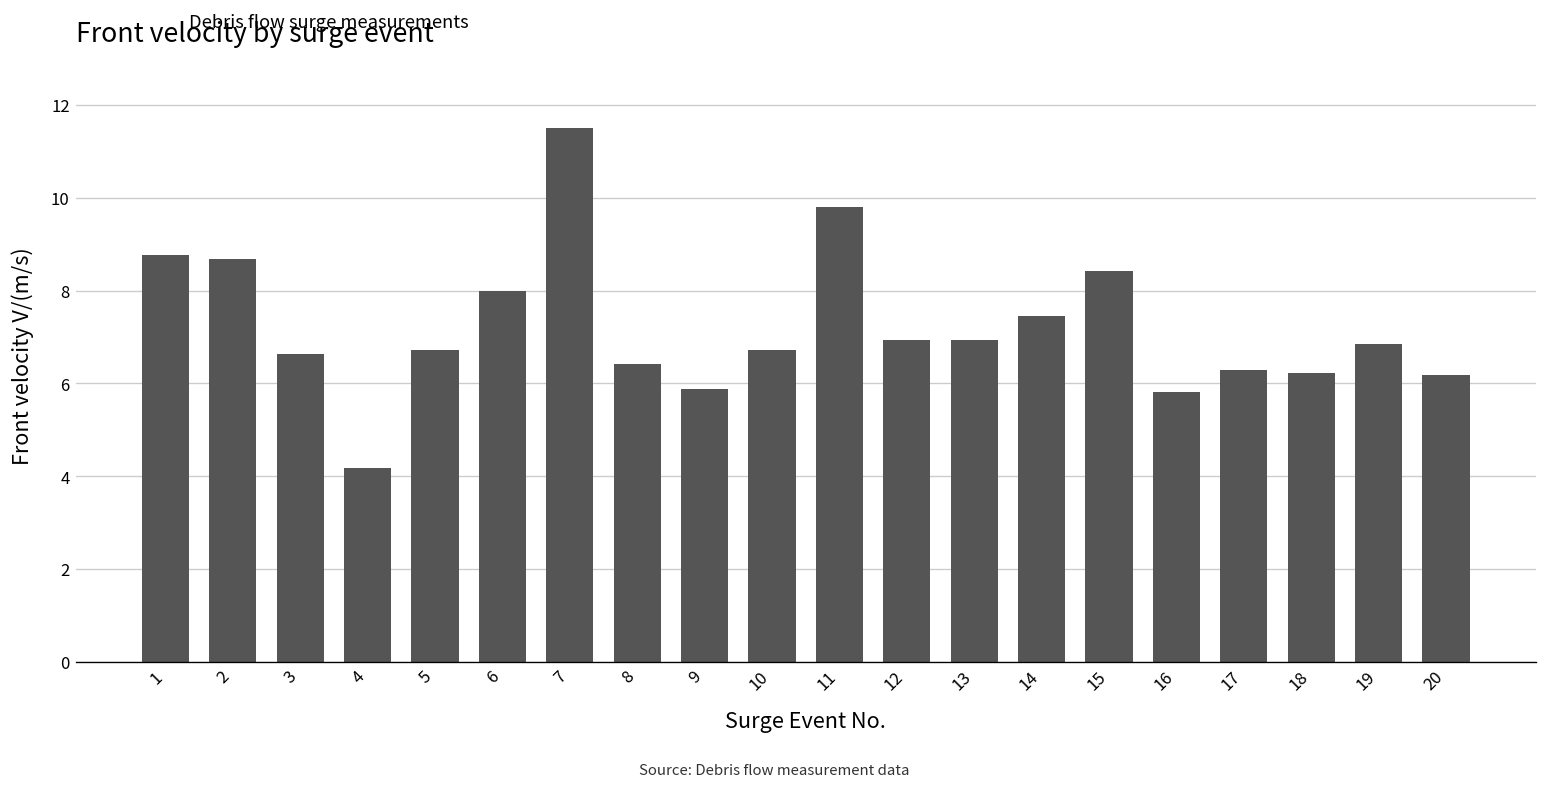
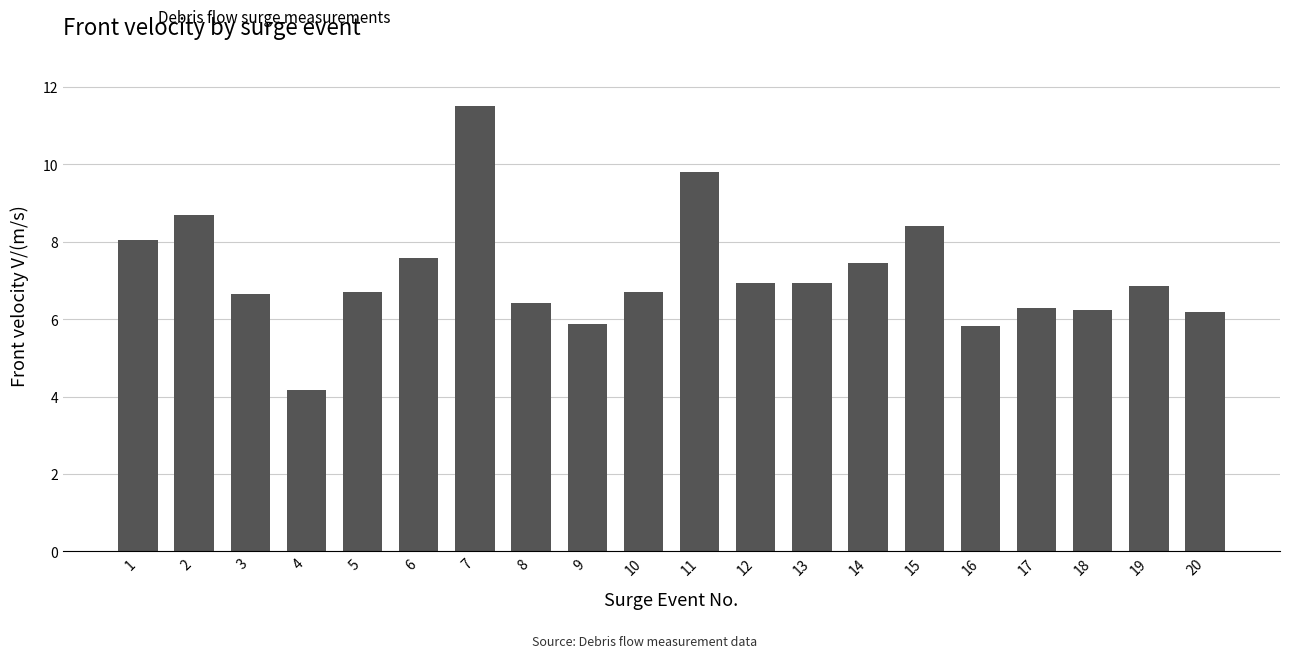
  {
-   "1": 8.8,
+   "1": 8.1,
    "2": 8.7,
    "3": 6.6,
    "4": 4.2,
    "5": 6.7,
-   "6": 8.0,
+   "6": 7.6,
    "7": 11.5,
    "8": 6.4,
    "9": 5.9,
    "10": 6.7,
    "11": 9.8,
    "12": 6.9,
    "13": 6.9,
    "14": 7.5,
    "15": 8.4,
    "16": 5.8,
    "17": 6.3,
    "18": 6.2,
    "19": 6.9,
    "20": 6.2
  }
